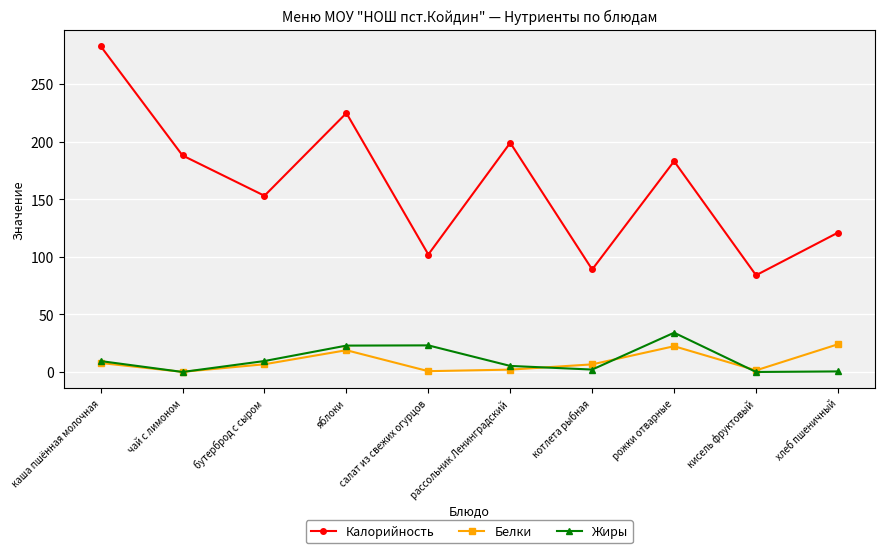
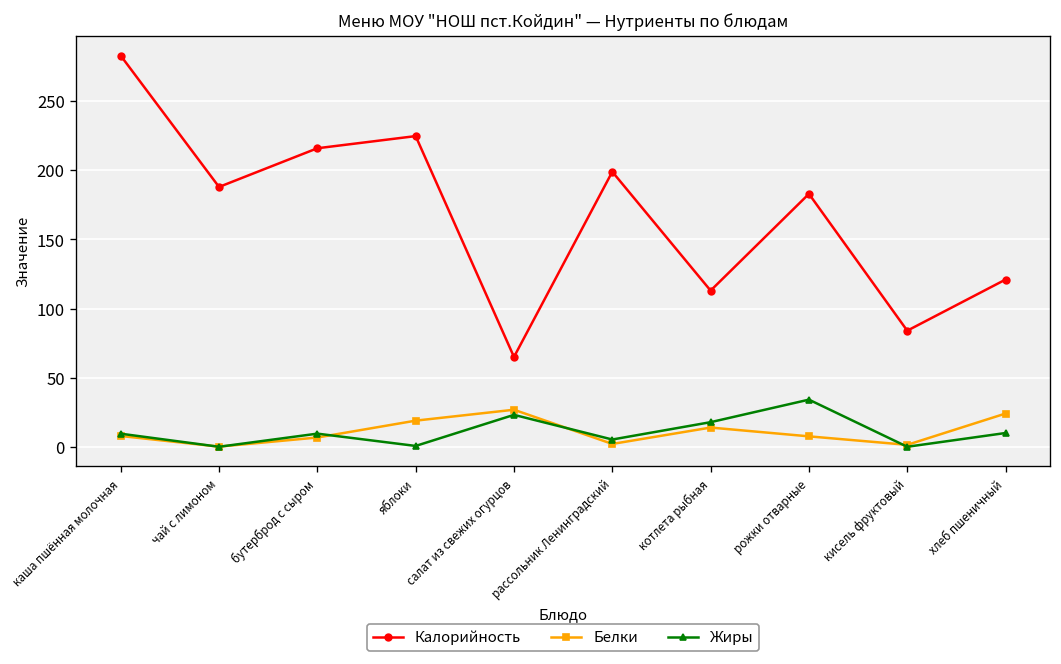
  {
    "Калорийность": {
      "каша пшённая молочная": 283,
      "чай с лимоном": 188,
-     "бутерброд с сыром": 153,
+     "бутерброд с сыром": 216,
      "яблоки": 225,
-     "салат из свежих огурцов": 102,
+     "салат из свежих огурцов": 65,
      "рассольник Ленинградский": 199,
-     "котлета рыбная": 89,
+     "котлета рыбная": 113,
      "рожки отварные": 183,
      "кисель фруктовый": 84,
      "хлеб пшеничный": 121
    },
    "Белки": {
      "бутерброд с сыром": 7,
      "яблоки": 19,
-     "салат из свежих огурцов": 1,
+     "салат из свежих огурцов": 27,
      "рассольник Ленинградский": 2,
-     "котлета рыбная": 7,
-     "рожки отварные": 22,
+     "котлета рыбная": 14,
+     "рожки отварные": 8,
      "хлеб пшеничный": 24
    },
    "Жиры": {
      "бутерброд с сыром": 10,
-     "яблоки": 23,
+     "яблоки": 1,
      "салат из свежих огурцов": 23,
      "рассольник Ленинградский": 5,
-     "котлета рыбная": 2,
+     "котлета рыбная": 18,
      "рожки отварные": 34,
-     "хлеб пшеничный": 0
+     "хлеб пшеничный": 10
    }
  }
